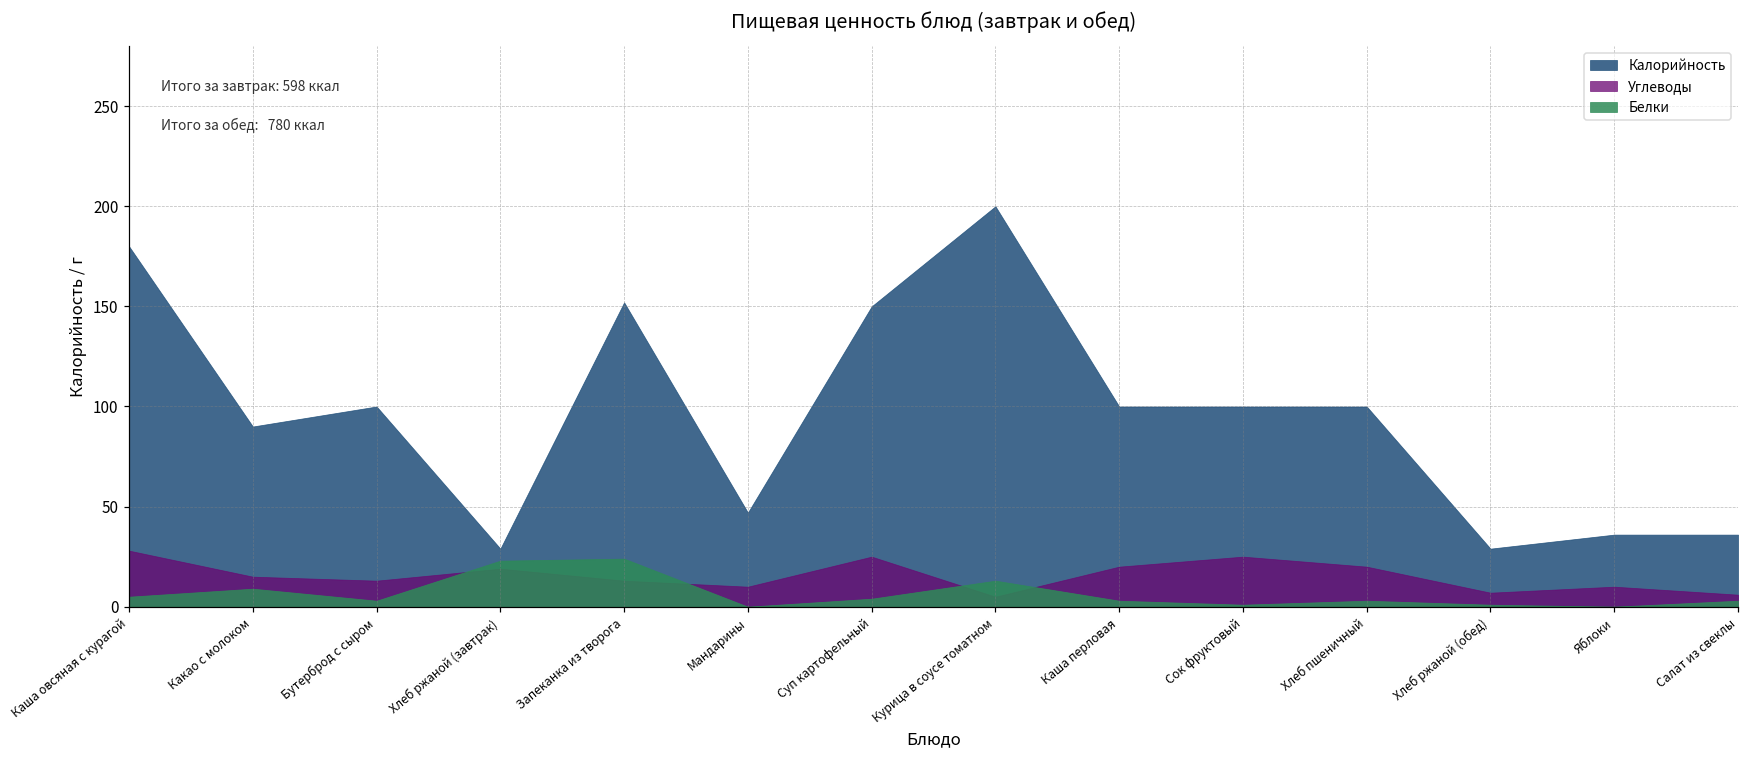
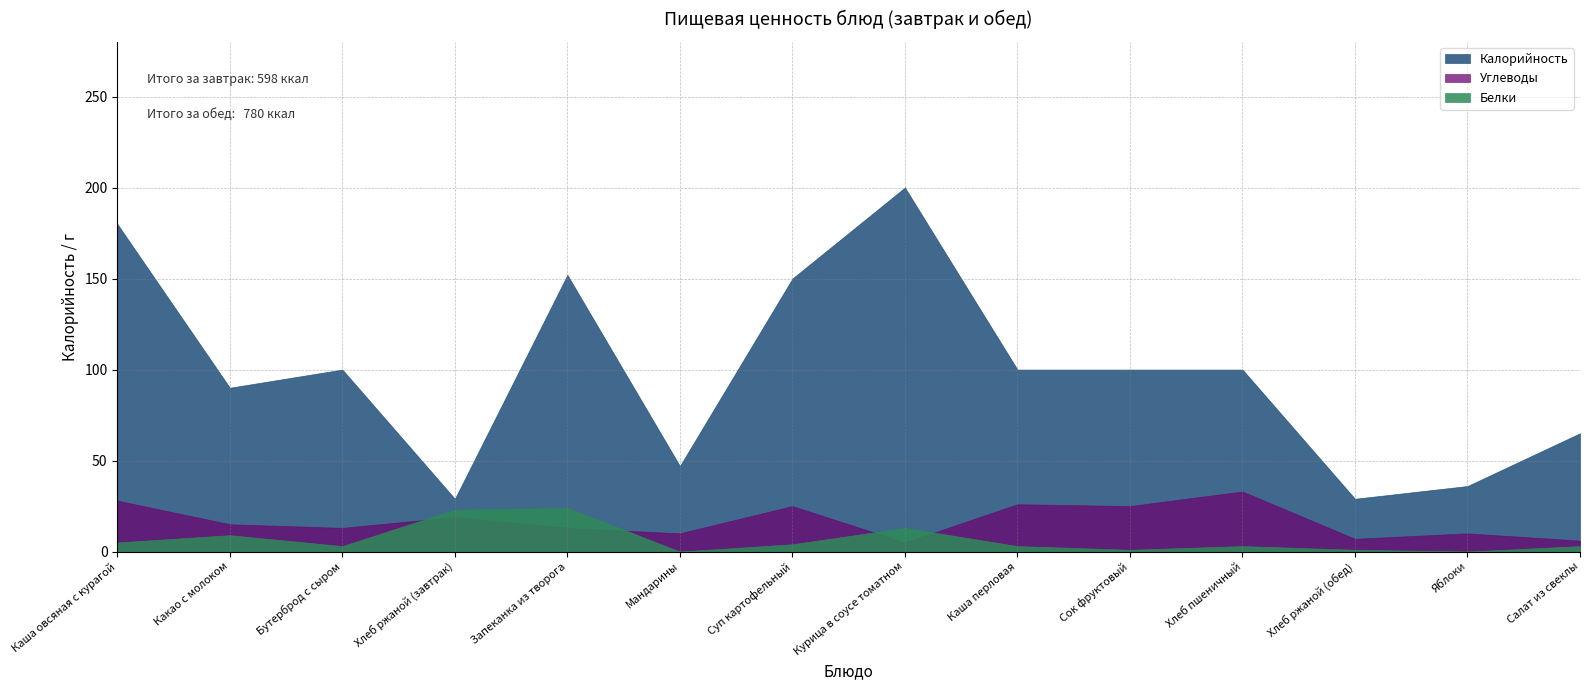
  {
    "Калорийность": {
      "Каша овсяная с курагой": 180,
      "Какао с молоком": 90,
      "Бутерброд с сыром": 100,
      "Хлеб ржаной (завтрак)": 29,
      "Запеканка из творога": 152,
      "Мандарины": 47,
      "Суп картофельный": 150,
      "Курица в соусе томатном": 200,
      "Каша перловая": 100,
      "Сок фруктовый": 100,
      "Хлеб пшеничный": 100,
      "Хлеб ржаной (обед)": 29,
      "Яблоки": 36,
-     "Салат из свеклы": 36
+     "Салат из свеклы": 65
    },
    "Углеводы": {
      "Каша овсяная с курагой": 28,
      "Какао с молоком": 15,
      "Бутерброд с сыром": 13,
      "Хлеб ржаной (завтрак)": 19,
      "Запеканка из творога": 13,
      "Мандарины": 10,
      "Суп картофельный": 25,
      "Курица в соусе томатном": 5,
-     "Каша перловая": 20,
+     "Каша перловая": 26,
      "Сок фруктовый": 25,
-     "Хлеб пшеничный": 20,
+     "Хлеб пшеничный": 33,
      "Хлеб ржаной (обед)": 7,
      "Яблоки": 10,
      "Салат из свеклы": 6
    },
    "Белки": {
      "Каша овсяная с курагой": 5,
      "Какао с молоком": 9,
      "Бутерброд с сыром": 3,
      "Хлеб ржаной (завтрак)": 23,
      "Запеканка из творога": 24,
      "Мандарины": 0,
      "Суп картофельный": 4,
      "Курица в соусе томатном": 13,
      "Каша перловая": 3,
      "Хлеб пшеничный": 3,
      "Яблоки": 0,
      "Салат из свеклы": 3
    }
  }
